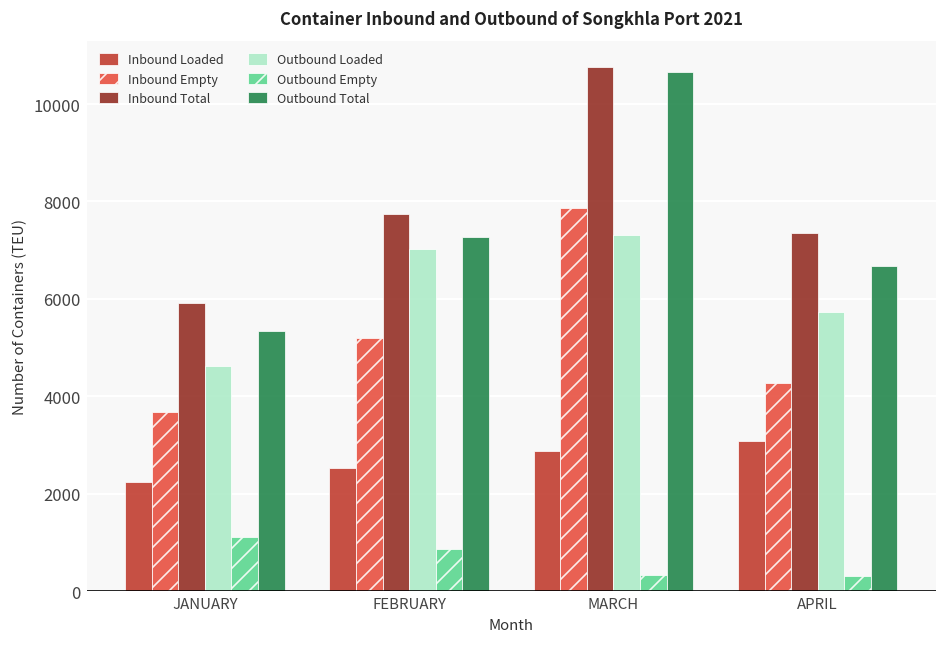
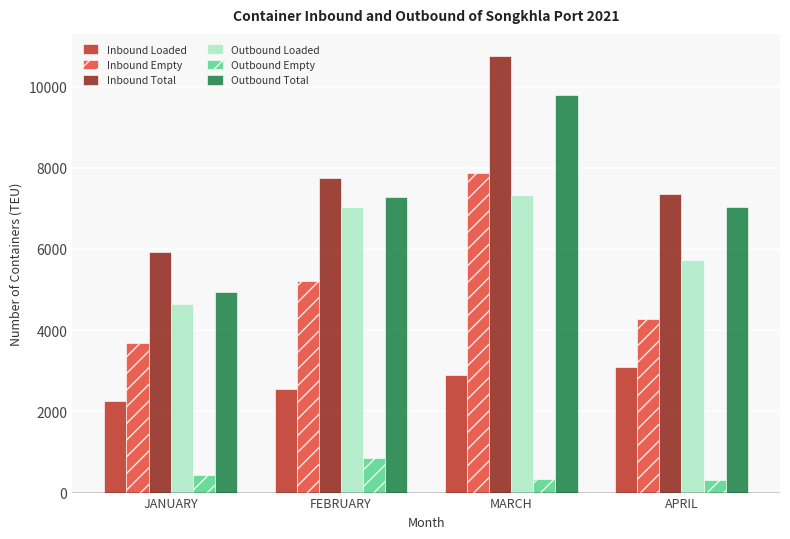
  {
    "Outbound Loaded": {
      "JANUARY": 4600,
      "FEBRUARY": 7000,
      "MARCH": 7300,
      "APRIL": 5700
    },
    "Outbound Empty": {
-     "JANUARY": 1100,
+     "JANUARY": 400,
      "FEBRUARY": 900,
      "MARCH": 300,
      "APRIL": 300
    },
    "Outbound Total": {
-     "JANUARY": 5400,
+     "JANUARY": 4900,
      "FEBRUARY": 7300,
-     "MARCH": 10700,
-     "APRIL": 6700
+     "MARCH": 9800,
+     "APRIL": 7000
    }
  }
